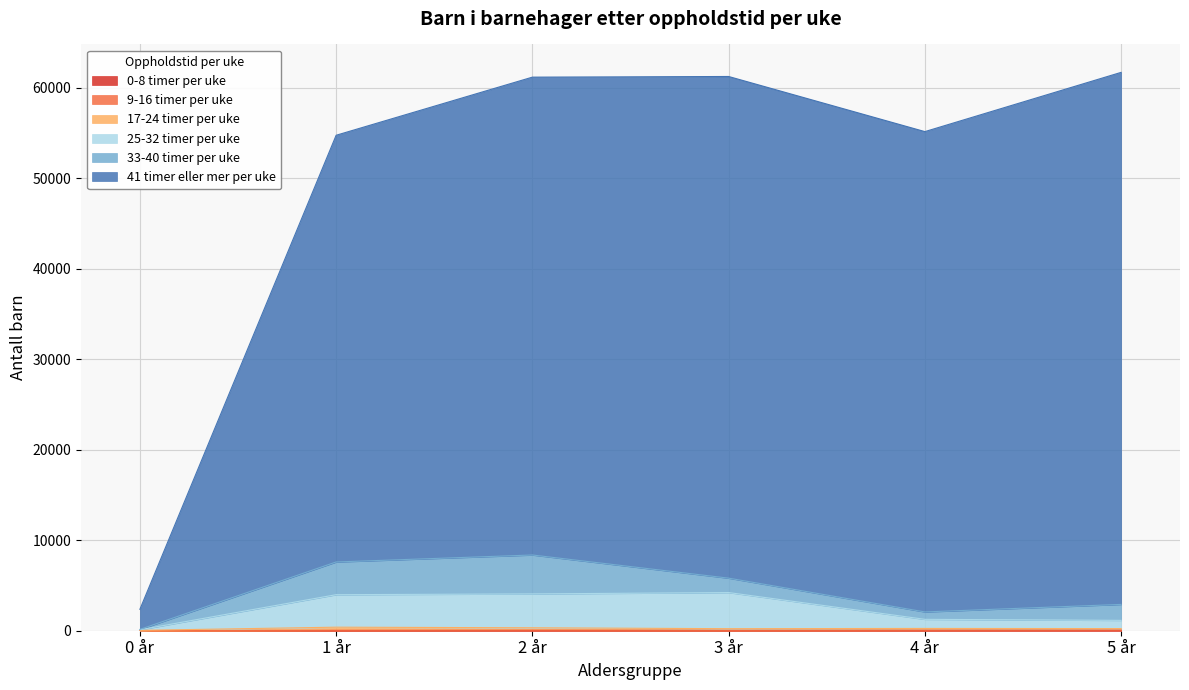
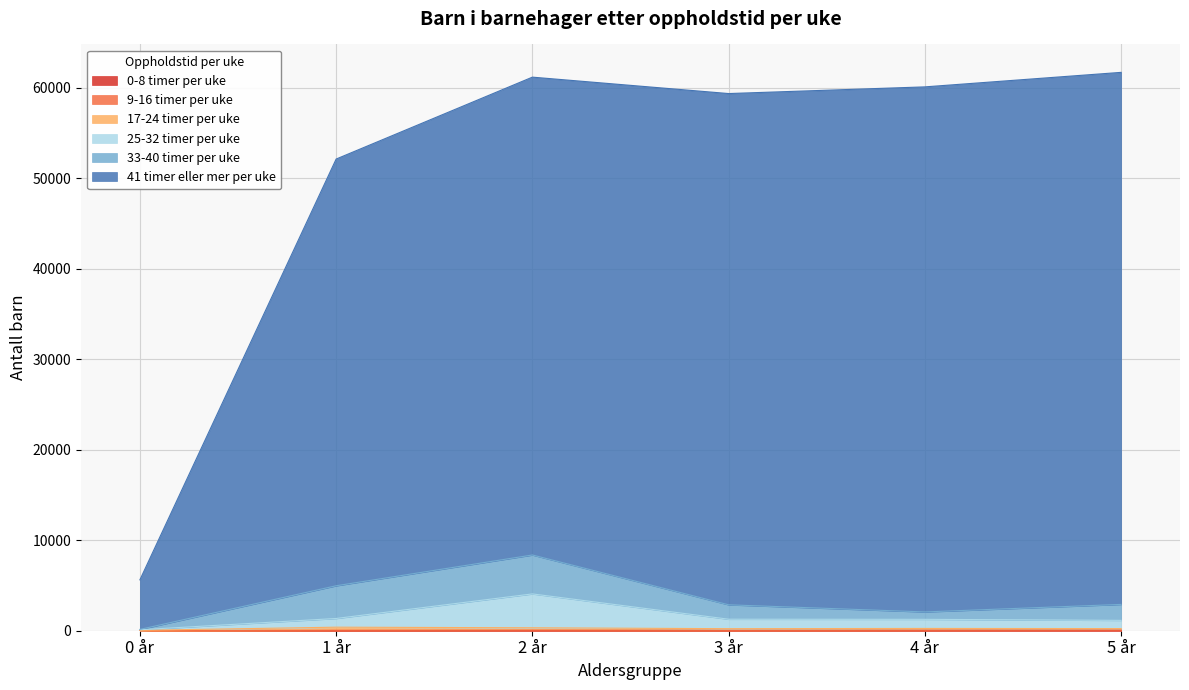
  {
    "9-16 timer per uke": {
      "1 år": 0,
      "2 år": 0
    },
    "17-24 timer per uke": {
      "1 år": 0
    },
    "25-32 timer per uke": {
-     "1 år": 4000,
+     "1 år": 1000,
      "2 år": 4000,
-     "3 år": 4000,
+     "3 år": 1000,
      "4 år": 1000,
      "5 år": 1000
    },
    "33-40 timer per uke": {
      "1 år": 4000,
      "2 år": 4000,
      "3 år": 2000,
      "4 år": 1000,
      "5 år": 2000
    },
    "41 timer eller mer per uke": {
-     "0 år": 2000,
+     "0 år": 5000,
      "1 år": 47000,
      "2 år": 53000,
-     "3 år": 55000,
-     "4 år": 53000,
+     "3 år": 57000,
+     "4 år": 58000,
      "5 år": 59000
    }
  }
